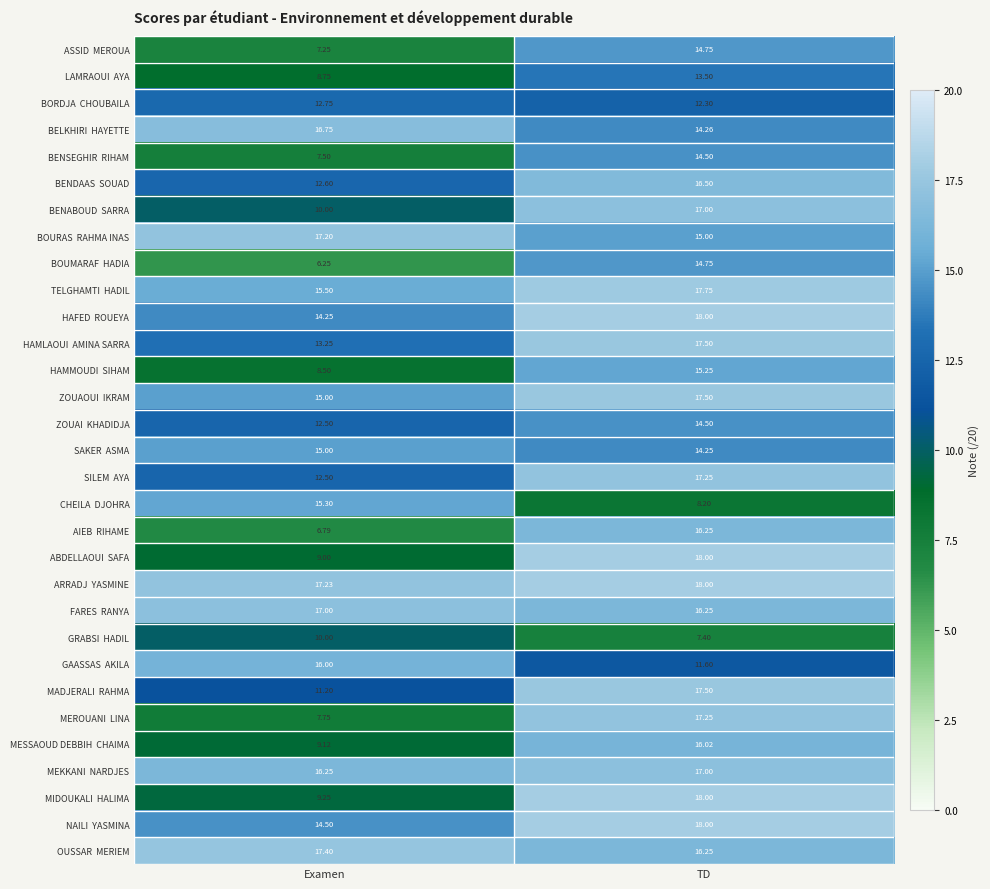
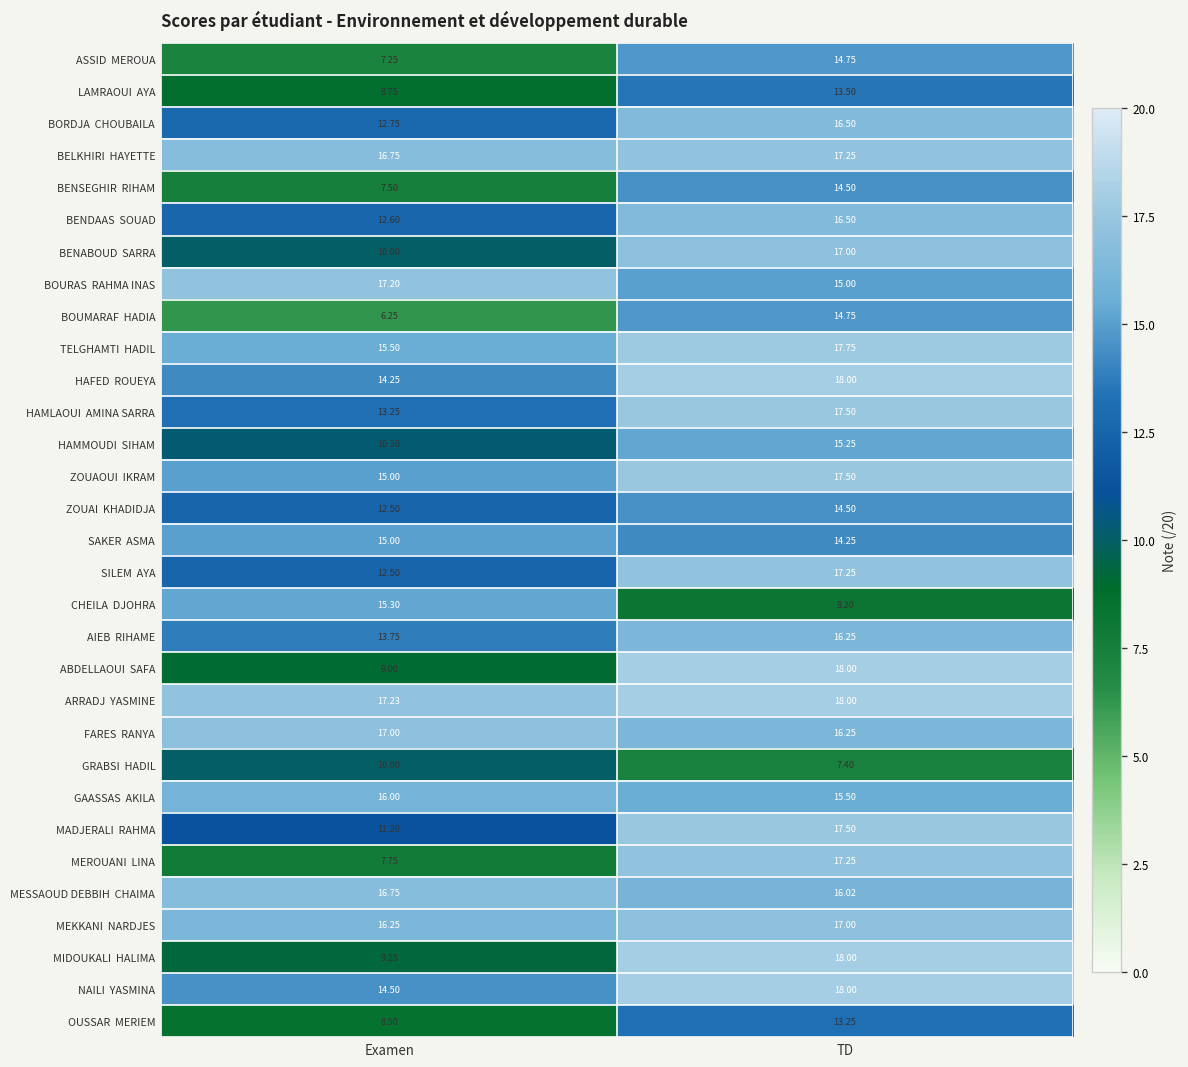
  {
    "ASSID MEROUA": {
      "Examen": 7.25,
      "TD": 14.75
    },
    "LAMRAOUI AYA": {
      "Examen": 8.75,
      "TD": 13.50
    },
    "BORDJA CHOUBAILA": {
      "Examen": 12.75,
-     "TD": 12.30
+     "TD": 16.50
    },
    "BELKHIRI HAYETTE": {
      "Examen": 16.75,
-     "TD": 14.26
+     "TD": 17.25
    },
    "BENSEGHIR RIHAM": {
      "Examen": 7.50,
      "TD": 14.50
    },
    "BENDAAS SOUAD": {
      "Examen": 12.60,
      "TD": 16.50
    },
    "BENABOUD SARRA": {
      "Examen": 10.00,
      "TD": 17.00
    },
    "BOURAS RAHMA INAS": {
      "Examen": 17.20,
      "TD": 15.00
    },
    "BOUMARAF HADIA": {
      "Examen": 6.25,
      "TD": 14.75
    },
    "TELGHAMTI HADIL": {
      "Examen": 15.50,
      "TD": 17.75
    },
    "HAFED ROUEYA": {
      "Examen": 14.25,
      "TD": 18.00
    },
    "HAMLAOUI AMINA SARRA": {
      "Examen": 13.25,
      "TD": 17.50
    },
    "HAMMOUDI SIHAM": {
-     "Examen": 8.50,
+     "Examen": 10.30,
      "TD": 15.25
    },
    "ZOUAOUI IKRAM": {
      "Examen": 15.00,
      "TD": 17.50
    },
    "ZOUAI KHADIDJA": {
      "Examen": 12.50,
      "TD": 14.50
    },
    "SAKER ASMA": {
      "Examen": 15.00,
      "TD": 14.25
    },
    "SILEM AYA": {
      "Examen": 12.50,
      "TD": 17.25
    },
    "CHEILA DJOHRA": {
      "Examen": 15.30,
      "TD": 8.20
    },
    "AIEB RIHAME": {
-     "Examen": 6.79,
+     "Examen": 13.75,
      "TD": 16.25
    },
    "ABDELLAOUI SAFA": {
      "Examen": 9.00,
      "TD": 18.00
    },
    "ARRADJ YASMINE": {
      "Examen": 17.23,
      "TD": 18.00
    },
    "FARES RANYA": {
      "Examen": 17.00,
      "TD": 16.25
    },
    "GRABSI HADIL": {
      "Examen": 10.00,
      "TD": 7.40
    },
    "GAASSAS AKILA": {
      "Examen": 16.00,
-     "TD": 11.60
+     "TD": 15.50
    },
    "MADJERALI RAHMA": {
      "Examen": 11.20,
      "TD": 17.50
    },
    "MEROUANI LINA": {
      "Examen": 7.75,
      "TD": 17.25
    },
    "MESSAOUD DEBBIH CHAIMA": {
-     "Examen": 9.12,
+     "Examen": 16.75,
      "TD": 16.02
    },
    "MEKKANI NARDJES": {
      "Examen": 16.25,
      "TD": 17.00
    },
    "MIDOUKALI HALIMA": {
      "Examen": 9.25,
      "TD": 18.00
    },
    "NAILI YASMINA": {
      "Examen": 14.50,
      "TD": 18.00
    },
    "OUSSAR MERIEM": {
-     "Examen": 17.40,
-     "TD": 16.25
+     "Examen": 8.50,
+     "TD": 13.25
    }
  }
